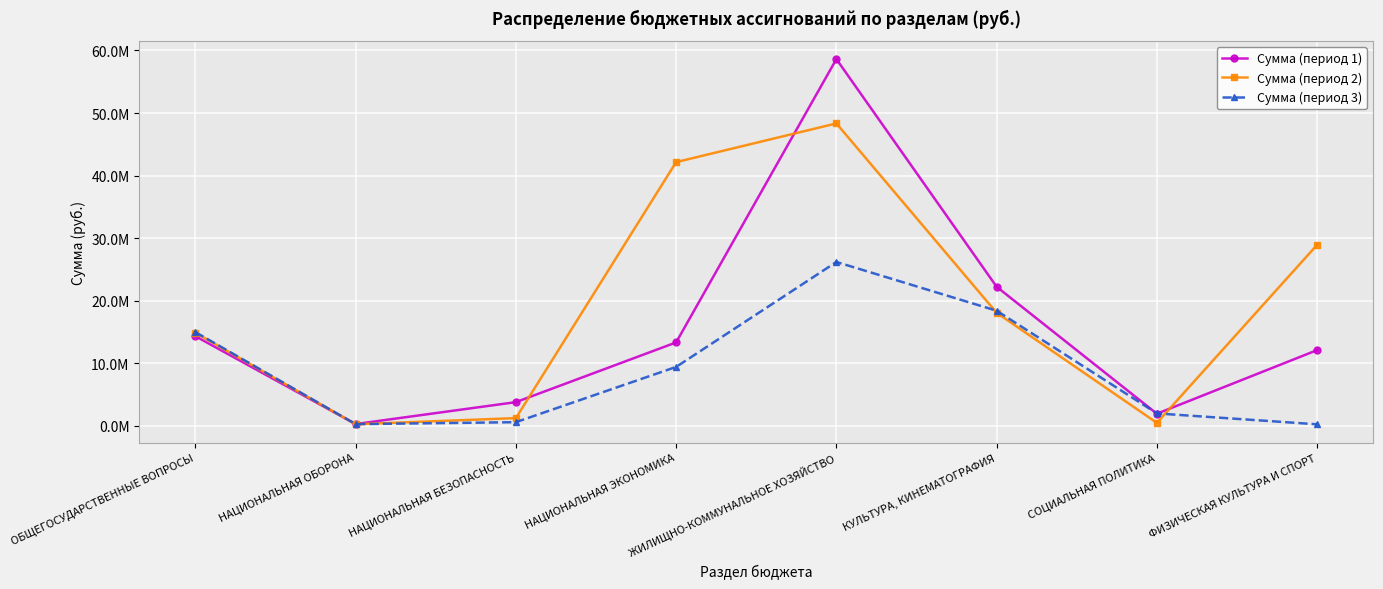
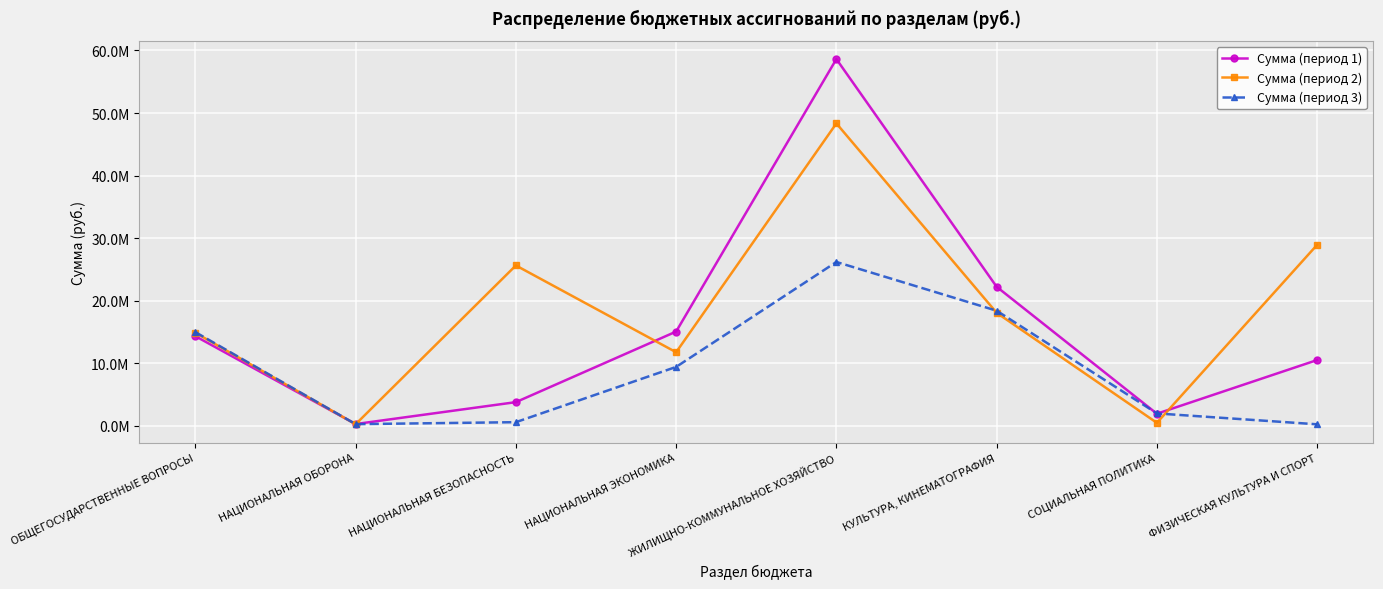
  {
    "Сумма (период 1)": {
      "ОБЩЕГОСУДАРСТВЕННЫЕ ВОПРОСЫ": 14000000,
      "НАЦИОНАЛЬНАЯ БЕЗОПАСНОСТЬ": 4000000,
-     "НАЦИОНАЛЬНАЯ ЭКОНОМИКА": 13000000,
+     "НАЦИОНАЛЬНАЯ ЭКОНОМИКА": 15000000,
      "ЖИЛИЩНО-КОММУНАЛЬНОЕ ХОЗЯЙСТВО": 59000000,
      "КУЛЬТУРА, КИНЕМАТОГРАФИЯ": 22000000,
-     "ФИЗИЧЕСКАЯ КУЛЬТУРА И СПОРТ": 12000000
+     "ФИЗИЧЕСКАЯ КУЛЬТУРА И СПОРТ": 11000000
    },
    "Сумма (период 2)": {
-     "НАЦИОНАЛЬНАЯ БЕЗОПАСНОСТЬ": 1000000,
-     "НАЦИОНАЛЬНАЯ ЭКОНОМИКА": 42000000,
+     "НАЦИОНАЛЬНАЯ БЕЗОПАСНОСТЬ": 26000000,
+     "НАЦИОНАЛЬНАЯ ЭКОНОМИКА": 12000000,
      "ЖИЛИЩНО-КОММУНАЛЬНОЕ ХОЗЯЙСТВО": 48000000,
      "СОЦИАЛЬНАЯ ПОЛИТИКА": 0,
      "ФИЗИЧЕСКАЯ КУЛЬТУРА И СПОРТ": 29000000
    },
    "Сумма (период 3)": {
      "НАЦИОНАЛЬНАЯ БЕЗОПАСНОСТЬ": 1000000,
      "НАЦИОНАЛЬНАЯ ЭКОНОМИКА": 9000000,
      "ЖИЛИЩНО-КОММУНАЛЬНОЕ ХОЗЯЙСТВО": 26000000,
      "ФИЗИЧЕСКАЯ КУЛЬТУРА И СПОРТ": 0
    }
  }
